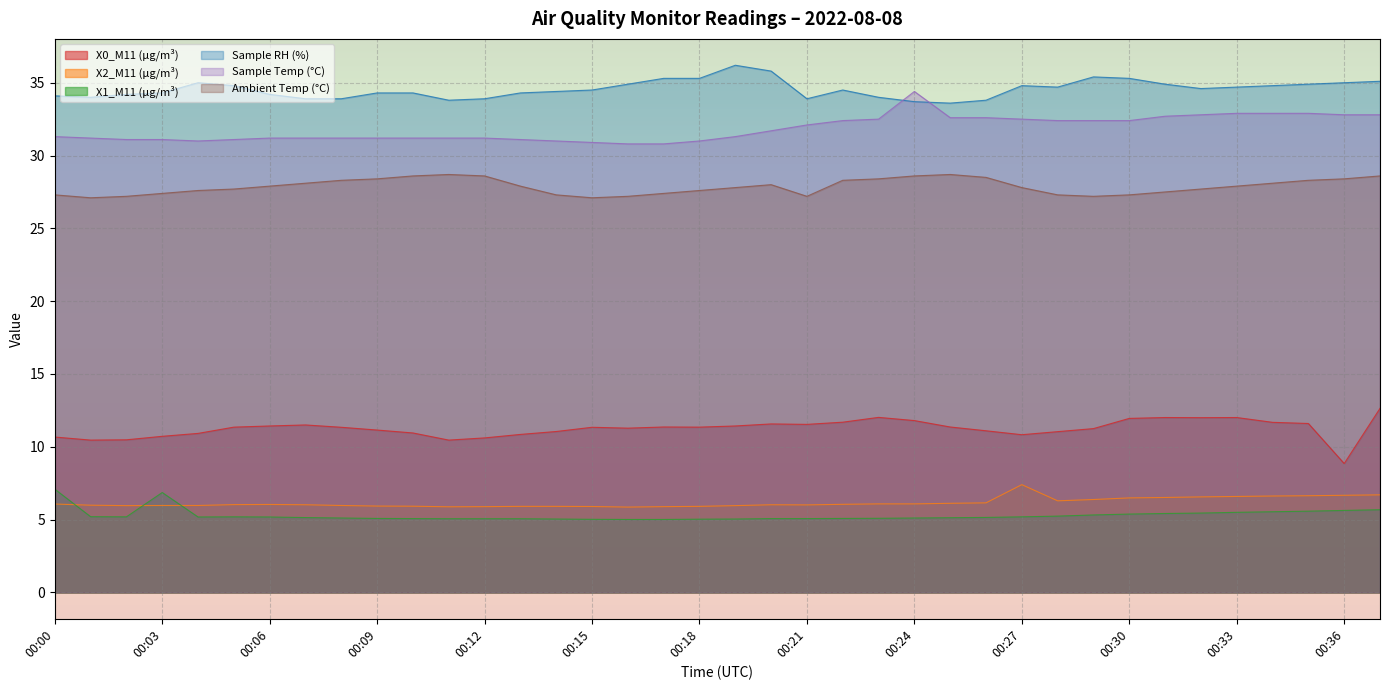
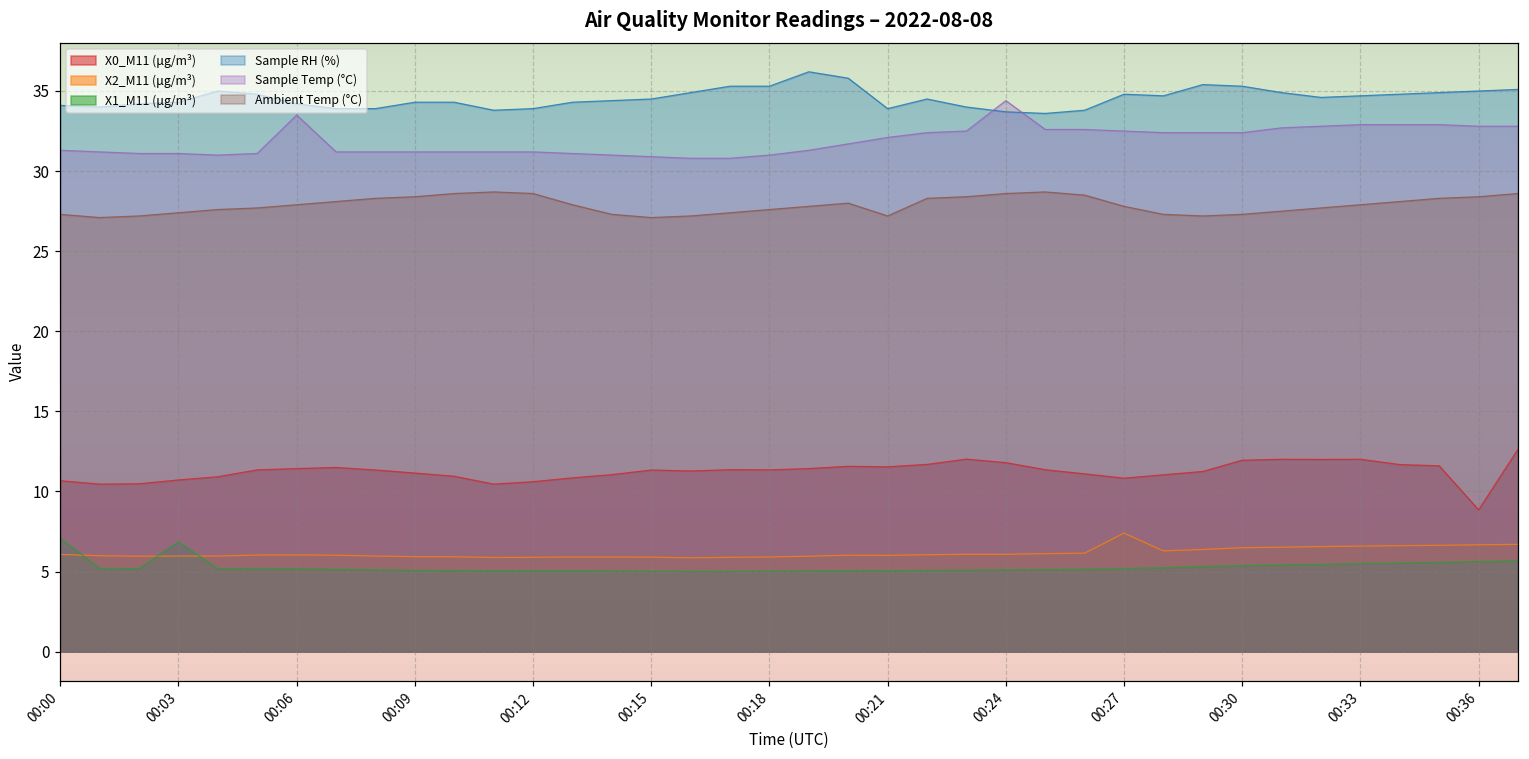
  {
    "X0_M11 (μg/m³)": {
      "00:00": 10.7,
      "00:03": 10.7,
      "00:06": 11.4,
      "00:09": 11.2,
      "00:12": 10.6,
      "00:15": 11.3,
      "00:18": 11.4,
      "00:21": 11.5,
      "00:24": 11.8,
      "00:27": 10.8,
      "00:30": 12.0,
      "00:33": 12.0,
      "00:36": 8.9
    },
    "X2_M11 (μg/m³)": {
      "00:00": 6.1,
      "00:03": 6.0,
      "00:06": 6.0,
      "00:09": 5.9,
      "00:12": 5.9,
      "00:15": 5.9,
      "00:18": 5.9,
      "00:21": 6.0,
      "00:24": 6.1,
      "00:27": 7.4,
      "00:30": 6.5,
      "00:33": 6.6,
      "00:36": 6.7
    },
    "X1_M11 (μg/m³)": {
      "00:00": 7.1,
      "00:03": 6.9,
      "00:06": 5.2,
      "00:09": 5.1,
      "00:12": 5.1,
      "00:15": 5.0,
      "00:18": 5.0,
      "00:21": 5.1,
      "00:24": 5.1,
      "00:27": 5.2,
      "00:30": 5.4,
      "00:33": 5.5,
      "00:36": 5.6
    },
    "Sample RH (%)": {
      "00:00": 34.1,
      "00:09": 34.3,
      "00:12": 33.9,
      "00:15": 34.5,
      "00:18": 35.3,
      "00:21": 33.9,
      "00:24": 33.7,
      "00:27": 34.8,
      "00:30": 35.3,
      "00:33": 34.7,
      "00:36": 35.0
    },
    "Sample Temp (°C)": {
      "00:00": 31.3,
      "00:03": 31.1,
-     "00:06": 31.2,
+     "00:06": 33.5,
      "00:09": 31.2,
      "00:12": 31.2,
      "00:15": 30.9,
      "00:18": 31.0,
      "00:21": 32.1,
      "00:24": 34.4,
      "00:27": 32.5,
      "00:30": 32.4,
      "00:33": 32.9,
      "00:36": 32.8
    },
    "Ambient Temp (°C)": {
      "00:00": 27.3,
      "00:03": 27.4,
      "00:06": 27.9,
      "00:09": 28.4,
      "00:12": 28.6,
      "00:15": 27.1,
      "00:18": 27.6,
      "00:21": 27.2,
      "00:24": 28.6,
      "00:27": 27.8,
      "00:30": 27.3,
      "00:33": 27.9,
      "00:36": 28.4
    }
  }
